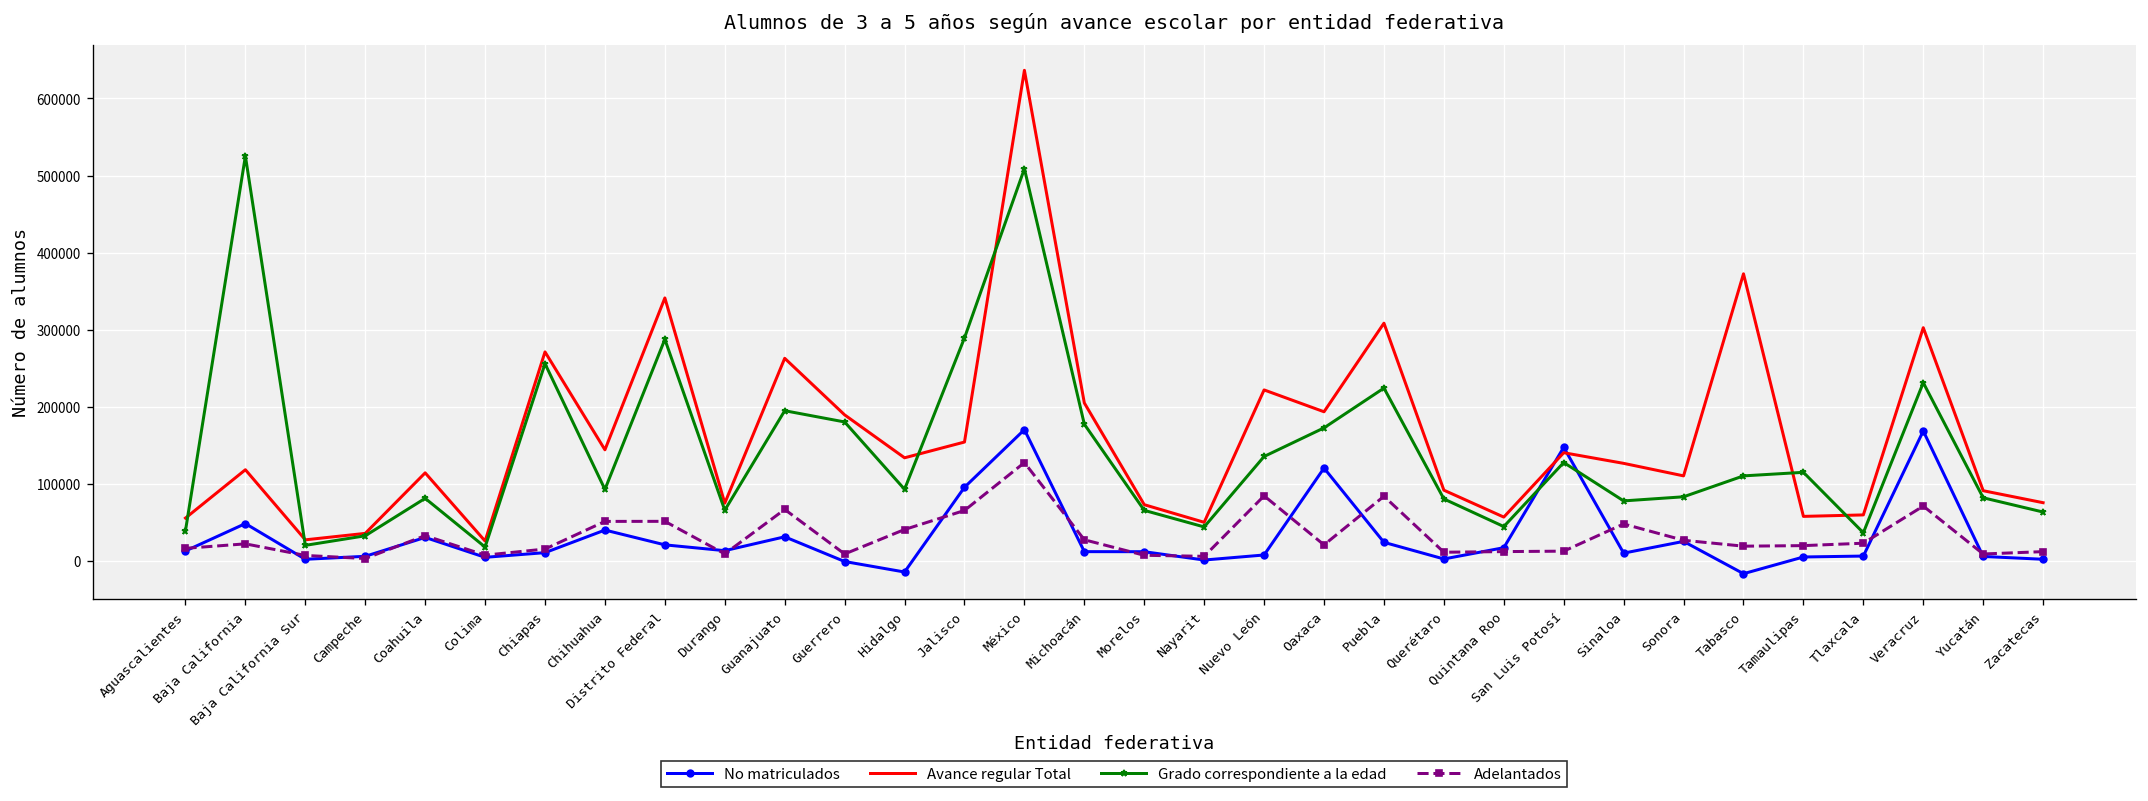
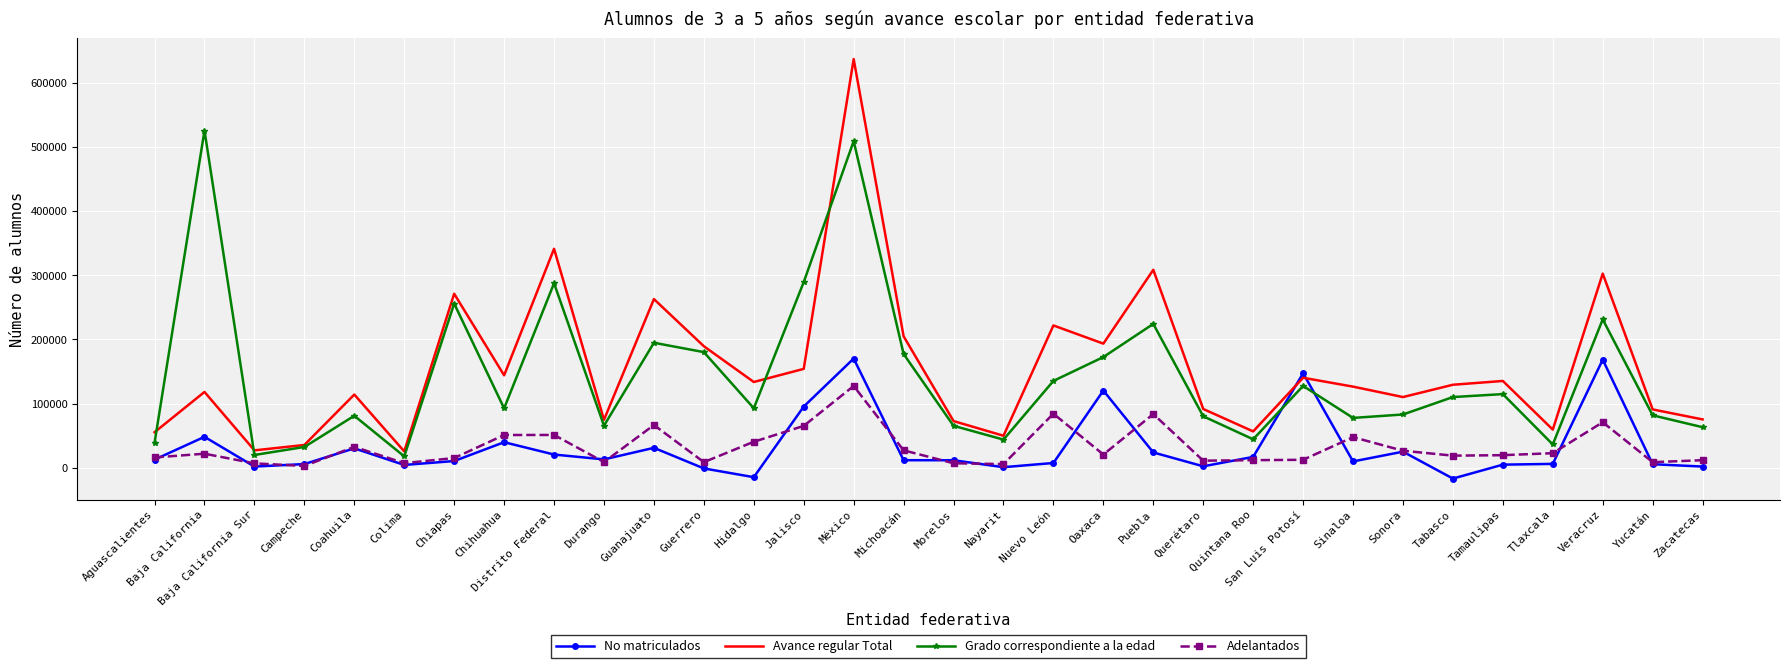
  {
    "No matriculados": {
      "Baja California": 50000,
      "Baja California Sur": 0,
      "Chiapas": 10000,
      "Chihuahua": 40000,
      "Distrito Federal": 20000,
      "Durango": 10000,
      "Guanajuato": 30000,
      "Guerrero": 0,
      "Hidalgo": -10000,
      "Jalisco": 100000,
      "México": 170000,
      "Michoacán": 10000,
      "Morelos": 10000,
      "Nayarit": 0,
      "Nuevo León": 10000,
      "Oaxaca": 120000,
      "Puebla": 20000,
      "Querétaro": 0,
      "Quintana Roo": 20000,
      "San Luis Potosí": 150000,
      "Sinaloa": 10000,
      "Tabasco": -20000,
      "Tamaulipas": 10000,
      "Tlaxcala": 10000,
      "Veracruz": 170000,
      "Zacatecas": 0
    },
    "Avance regular Total": {
      "Aguascalientes": 60000,
      "Baja California": 120000,
      "Baja California Sur": 30000,
      "Coahuila": 110000,
      "Colima": 30000,
      "Chiapas": 270000,
      "Chihuahua": 140000,
      "Distrito Federal": 340000,
      "Durango": 70000,
      "Guanajuato": 260000,
      "Guerrero": 190000,
      "Hidalgo": 130000,
      "Jalisco": 150000,
      "México": 640000,
      "Michoacán": 200000,
      "Morelos": 70000,
      "Nayarit": 50000,
      "Nuevo León": 220000,
      "Oaxaca": 190000,
      "Puebla": 310000,
      "Querétaro": 90000,
      "Quintana Roo": 60000,
      "San Luis Potosí": 140000,
      "Sinaloa": 130000,
      "Sonora": 110000,
-     "Tabasco": 370000,
-     "Tamaulipas": 60000,
+     "Tabasco": 130000,
+     "Tamaulipas": 140000,
      "Tlaxcala": 60000,
      "Veracruz": 300000,
      "Yucatán": 90000,
      "Zacatecas": 80000
    },
    "Grado correspondiente a la edad": {
      "Aguascalientes": 40000,
      "Baja California": 530000,
      "Baja California Sur": 20000,
      "Coahuila": 80000,
      "Colima": 20000,
      "Chiapas": 260000,
      "Chihuahua": 90000,
      "Distrito Federal": 290000,
      "Durango": 70000,
      "Guanajuato": 190000,
      "Guerrero": 180000,
      "Hidalgo": 90000,
      "Jalisco": 290000,
      "México": 510000,
      "Michoacán": 180000,
      "Morelos": 70000,
      "Nayarit": 40000,
      "Nuevo León": 140000,
      "Oaxaca": 170000,
      "Puebla": 220000,
      "Querétaro": 80000,
      "Quintana Roo": 40000,
      "San Luis Potosí": 130000,
      "Sinaloa": 80000,
      "Sonora": 80000,
      "Tabasco": 110000,
      "Tamaulipas": 110000,
      "Tlaxcala": 40000,
      "Veracruz": 230000,
      "Yucatán": 80000,
      "Zacatecas": 60000
    },
    "Adelantados": {
      "Baja California": 20000,
      "Baja California Sur": 10000,
      "Chiapas": 20000,
      "Chihuahua": 50000,
      "Distrito Federal": 50000,
      "Durango": 10000,
      "Guanajuato": 70000,
      "Guerrero": 10000,
      "Hidalgo": 40000,
      "Jalisco": 70000,
      "México": 130000,
      "Michoacán": 30000,
      "Morelos": 10000,
      "Nayarit": 10000,
      "Nuevo León": 80000,
      "Oaxaca": 20000,
      "Puebla": 80000,
      "Querétaro": 10000,
      "Quintana Roo": 10000,
      "San Luis Potosí": 10000,
      "Sinaloa": 50000,
      "Tabasco": 20000,
      "Tamaulipas": 20000,
      "Tlaxcala": 20000,
      "Veracruz": 70000,
      "Zacatecas": 10000
    }
  }
